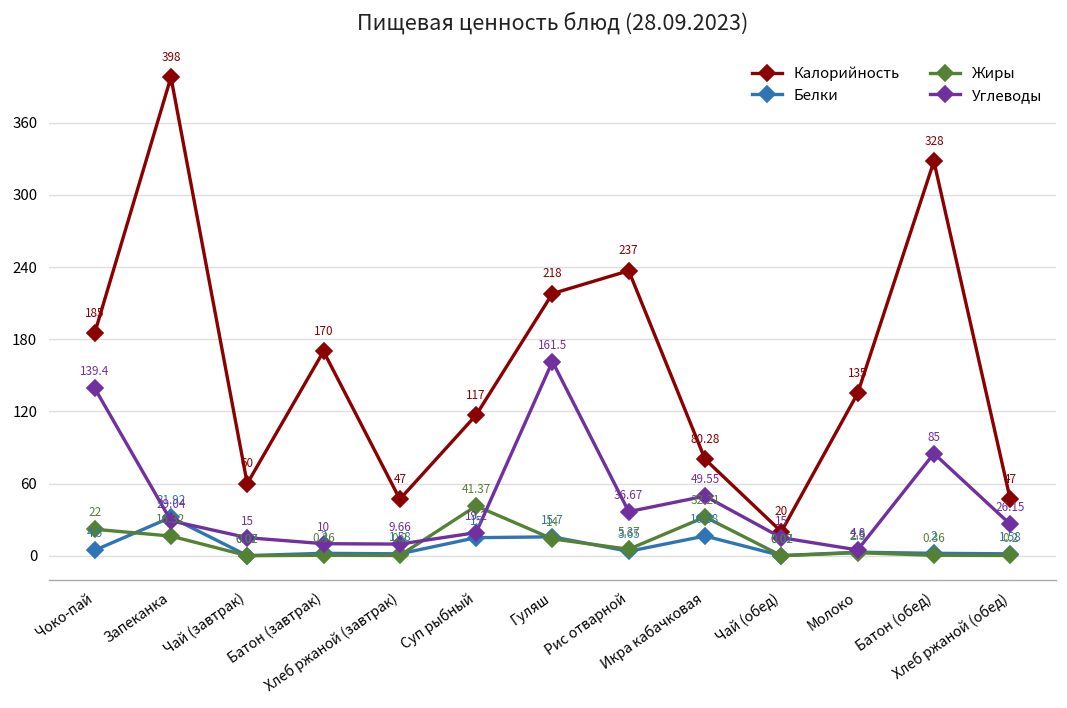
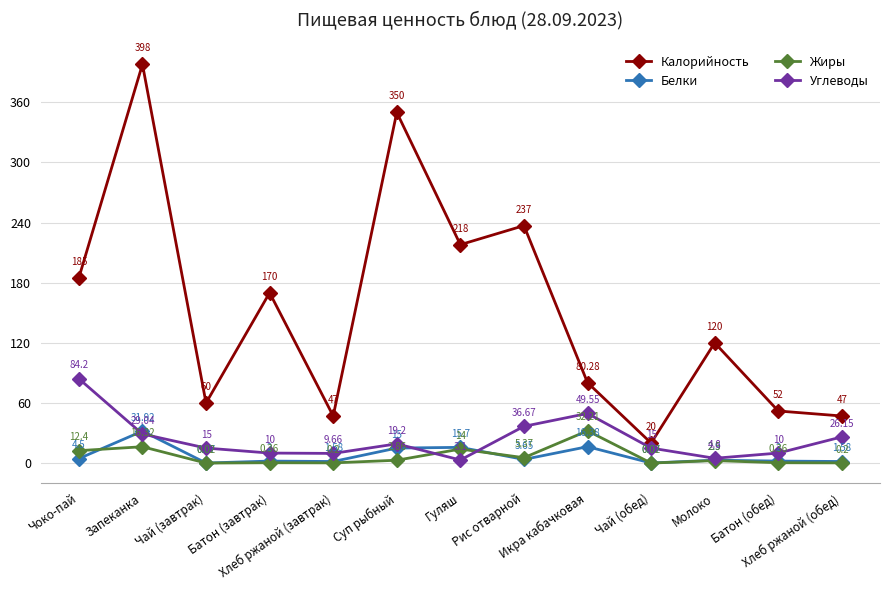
  {
    "Калорийность": {
      "Чоко-пай": 185,
      "Запеканка": 398,
      "Чай (завтрак)": 60,
      "Батон (завтрак)": 170,
      "Хлеб ржаной (завтрак)": 47,
-     "Суп рыбный": 117,
+     "Суп рыбный": 350,
      "Гуляш": 218,
      "Рис отварной": 237,
      "Икра кабачковая": 80.28,
-     "Молоко": 135,
-     "Батон (обед)": 328,
+     "Молоко": 120,
+     "Батон (обед)": 52,
      "Хлеб ржаной (обед)": 47
    },
    "Жиры": {
-     "Чоко-пай": 22,
-     "Суп рыбный": 41.37
+     "Чоко-пай": 12.4,
+     "Суп рыбный": 2.86
    },
    "Углеводы": {
-     "Чоко-пай": 139.4,
+     "Чоко-пай": 84.2,
      "Чай (завтрак)": 15,
      "Батон (завтрак)": 10,
-     "Гуляш": 161.5,
+     "Гуляш": 3.1,
      "Рис отварной": 36.67,
      "Икра кабачковая": 49.55,
-     "Батон (обед)": 85,
+     "Батон (обед)": 10,
      "Хлеб ржаной (обед)": 26.15
    }
  }
